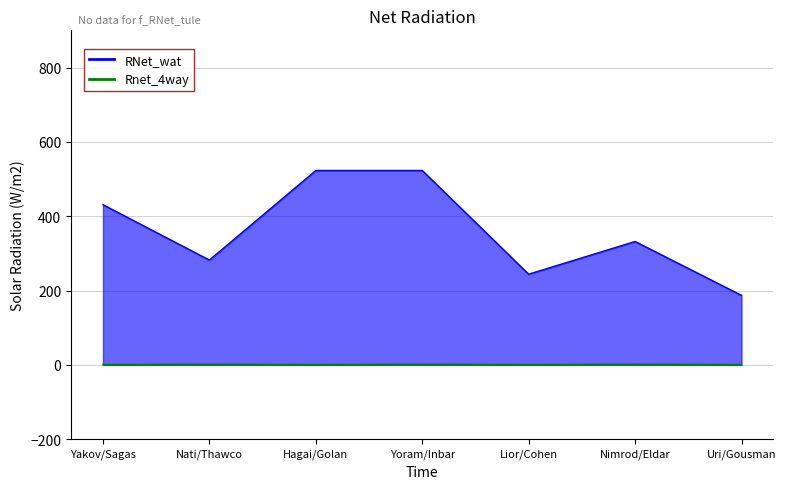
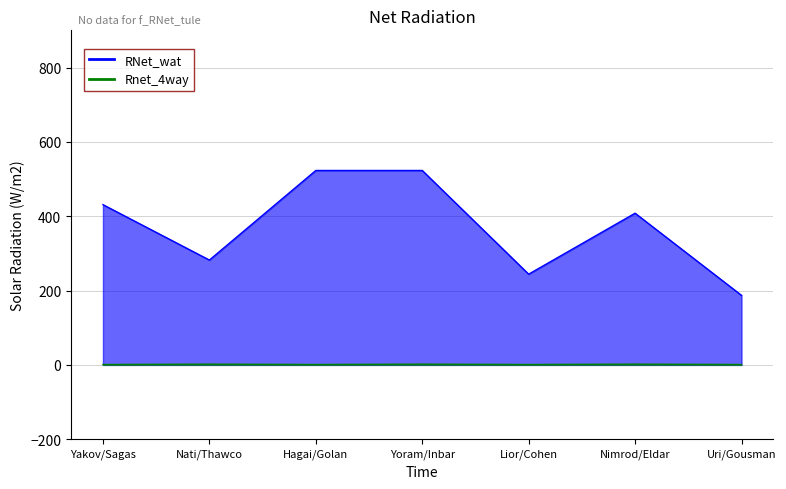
  {
    "RNet_wat": {
      "Yakov/Sagas": 430,
      "Nati/Thawco": 280,
      "Hagai/Golan": 520,
      "Yoram/Inbar": 520,
      "Lior/Cohen": 240,
-     "Nimrod/Eldar": 330,
+     "Nimrod/Eldar": 410,
      "Uri/Gousman": 190
    },
    "Rnet_4way": {
      "Yakov/Sagas": 0,
      "Nati/Thawco": 0,
      "Hagai/Golan": 0,
      "Yoram/Inbar": 0,
      "Lior/Cohen": 0,
      "Nimrod/Eldar": 0,
      "Uri/Gousman": 0
    }
  }
